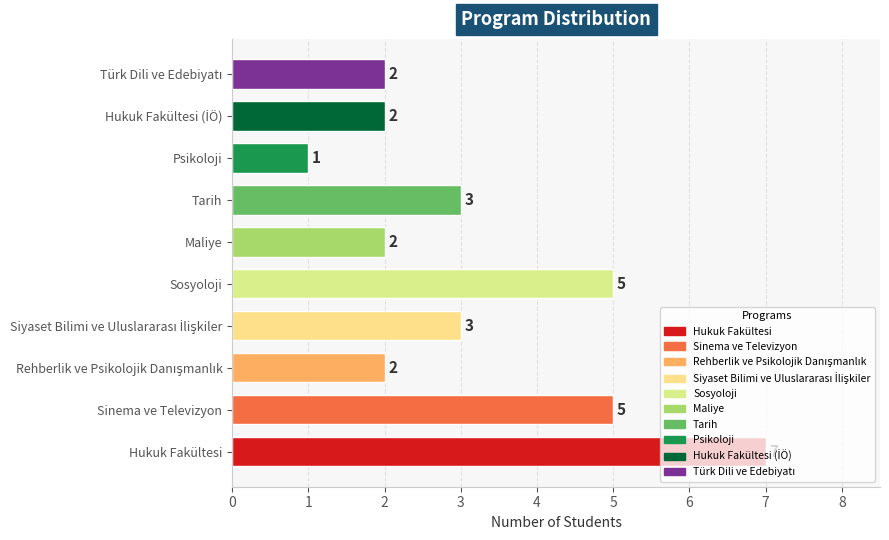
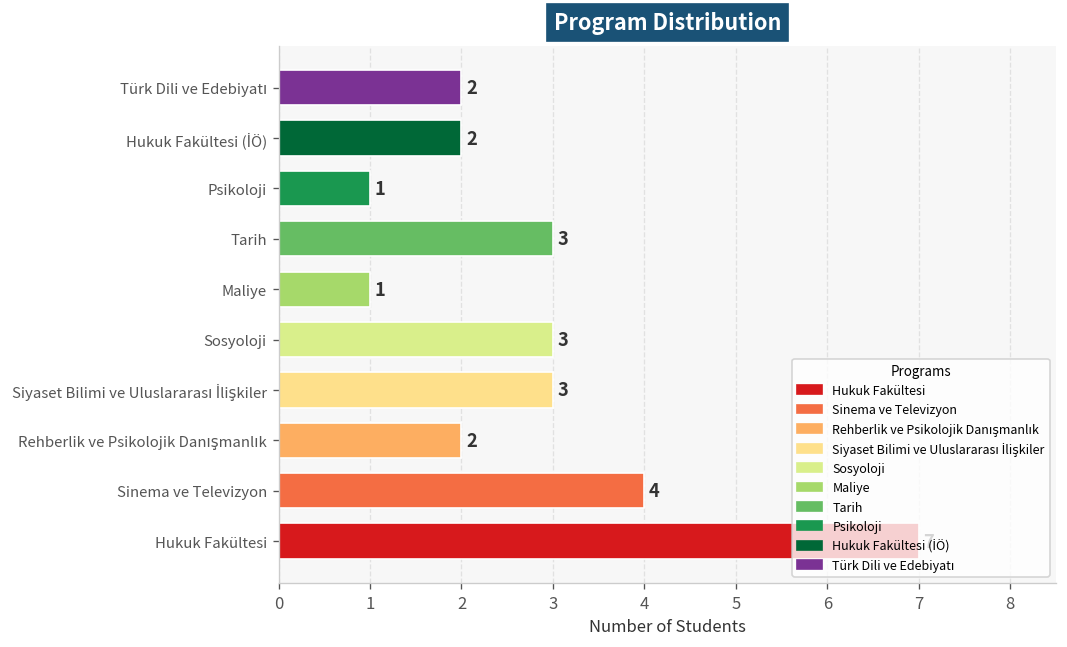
  {
    "Türk Dili ve Edebiyatı": 2,
    "Hukuk Fakültesi (İÖ)": 2,
    "Psikoloji": 1,
    "Tarih": 3,
-   "Maliye": 2,
-   "Sosyoloji": 5,
+   "Maliye": 1,
+   "Sosyoloji": 3,
    "Siyaset Bilimi ve Uluslararası İlişkiler": 3,
    "Rehberlik ve Psikolojik Danışmanlık": 2,
-   "Sinema ve Televizyon": 5
+   "Sinema ve Televizyon": 4
  }
